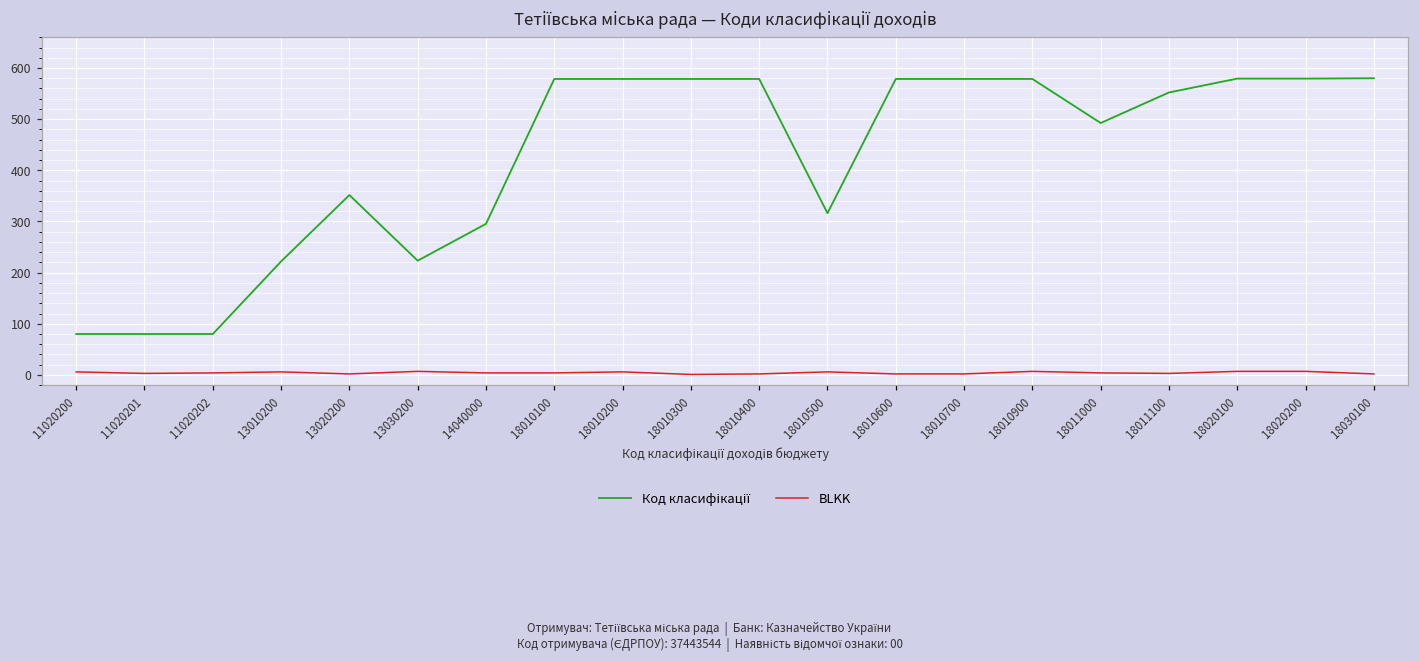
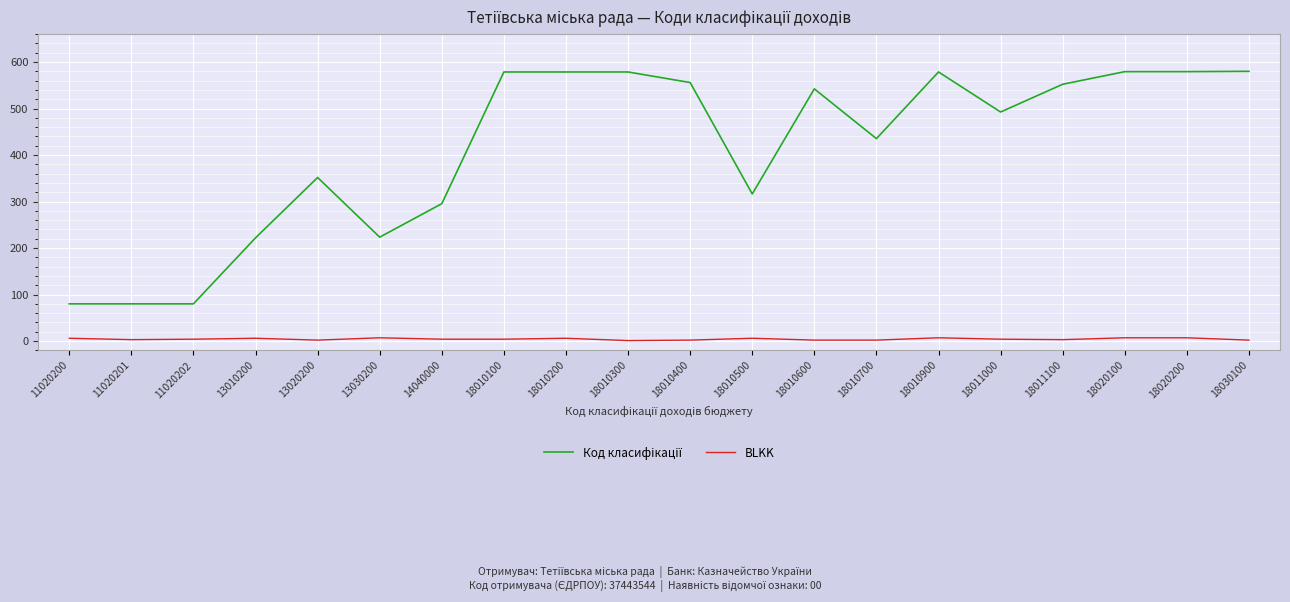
  {
    "Код класифікації": {
      "11020200": 80,
      "11020201": 80,
      "11020202": 80,
      "13010200": 220,
      "13020200": 350,
      "13030200": 220,
      "14040000": 300,
      "18010100": 580,
      "18010200": 580,
      "18010300": 580,
-     "18010400": 580,
+     "18010400": 560,
      "18010500": 320,
-     "18010600": 580,
-     "18010700": 580,
+     "18010600": 540,
+     "18010700": 440,
      "18010900": 580,
      "18011000": 490,
      "18011100": 550,
      "18020100": 580,
      "18020200": 580,
      "18030100": 580
    },
    "BLKK": {
      "11020200": 10,
      "11020201": 0,
      "11020202": 0,
      "13010200": 10,
      "13020200": 0,
      "13030200": 10,
      "14040000": 0,
      "18010100": 0,
      "18010200": 10,
      "18010300": 0,
      "18010400": 0,
      "18010500": 10,
      "18010600": 0,
      "18010700": 0,
      "18010900": 10,
      "18011000": 0,
      "18011100": 0,
      "18020100": 10,
      "18020200": 10,
      "18030100": 0
    }
  }
